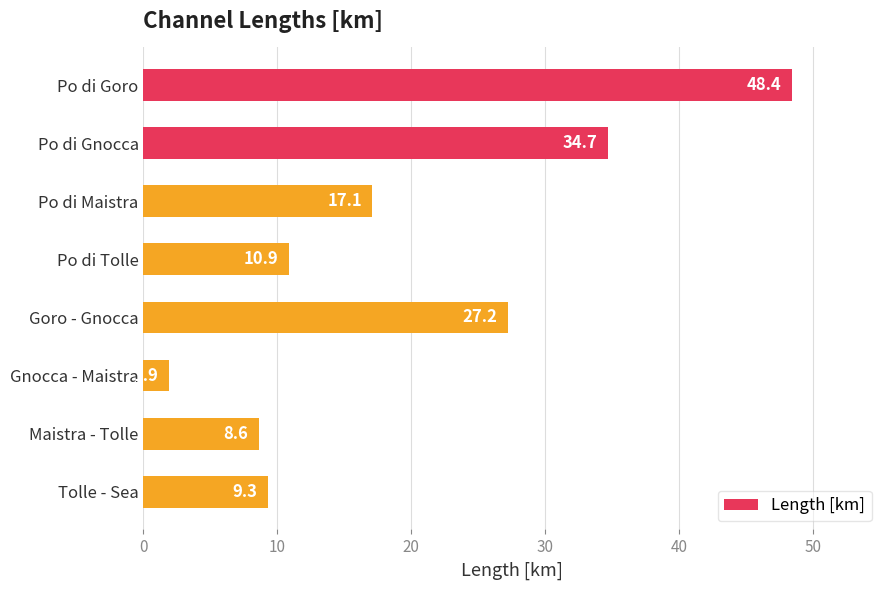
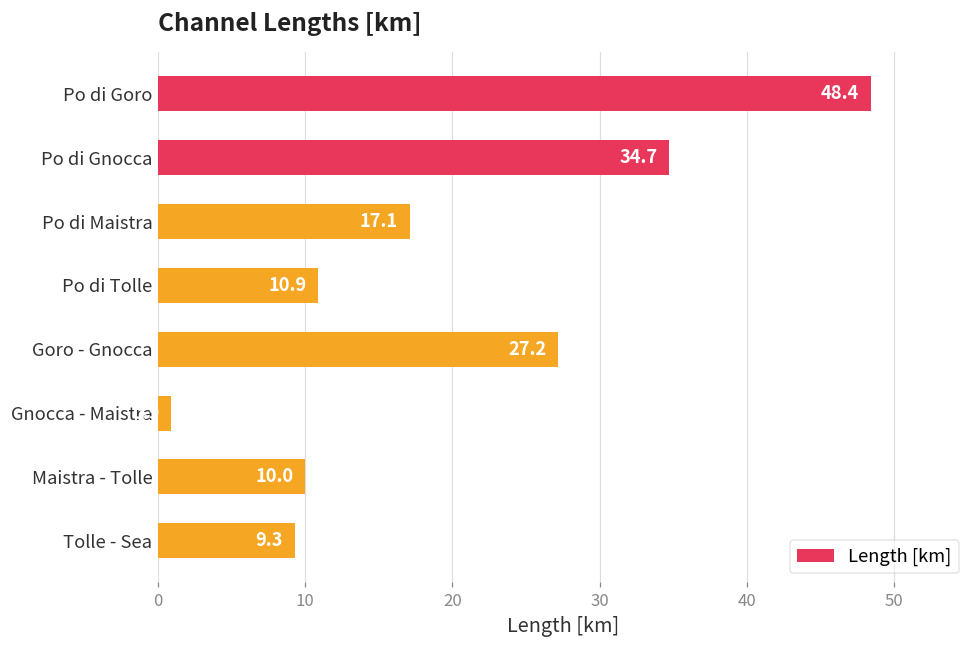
  {
    "Po di Goro": 48.4,
    "Po di Gnocca": 34.7,
    "Po di Maistra": 17.1,
    "Po di Tolle": 10.9,
    "Goro - Gnocca": 27.2,
-   "Gnocca - Maistra": 1.9,
-   "Maistra - Tolle": 8.6,
+   "Gnocca - Maistra": 0.9,
+   "Maistra - Tolle": 10.0,
    "Tolle - Sea": 9.3
  }
